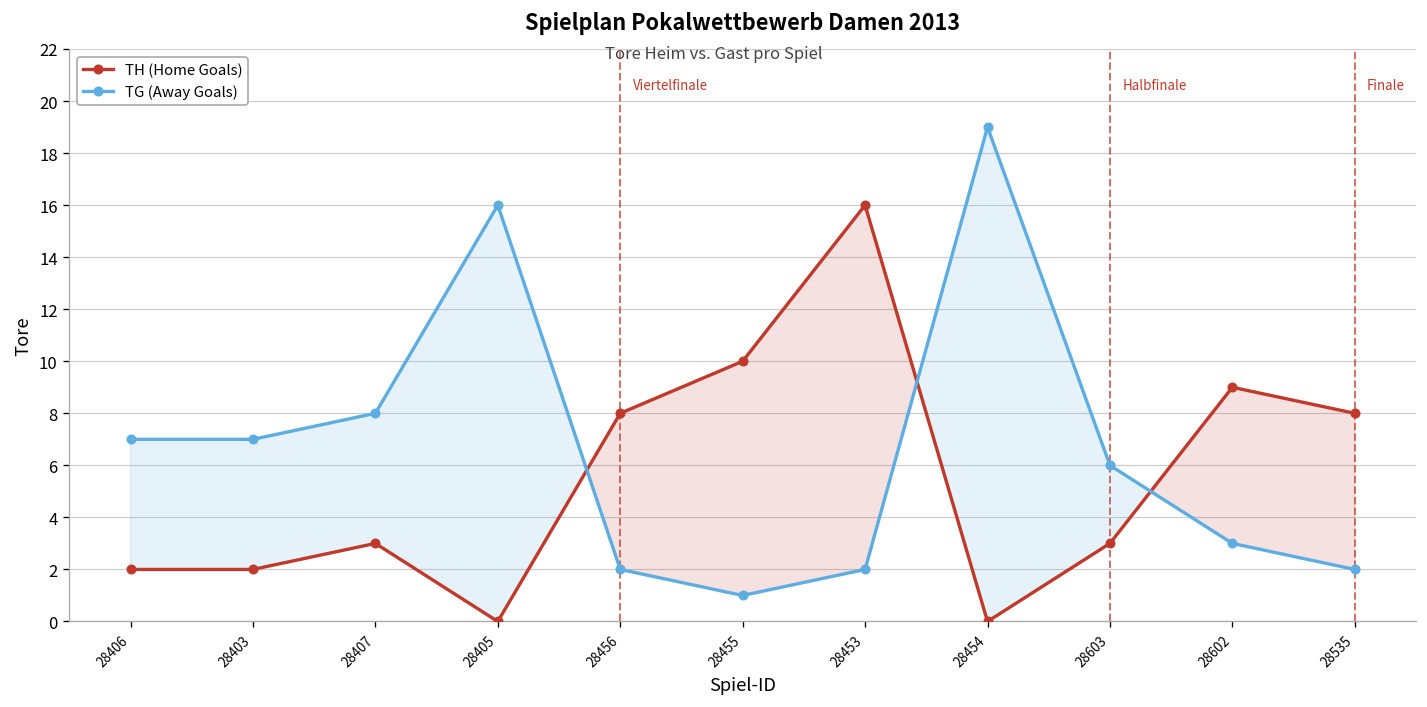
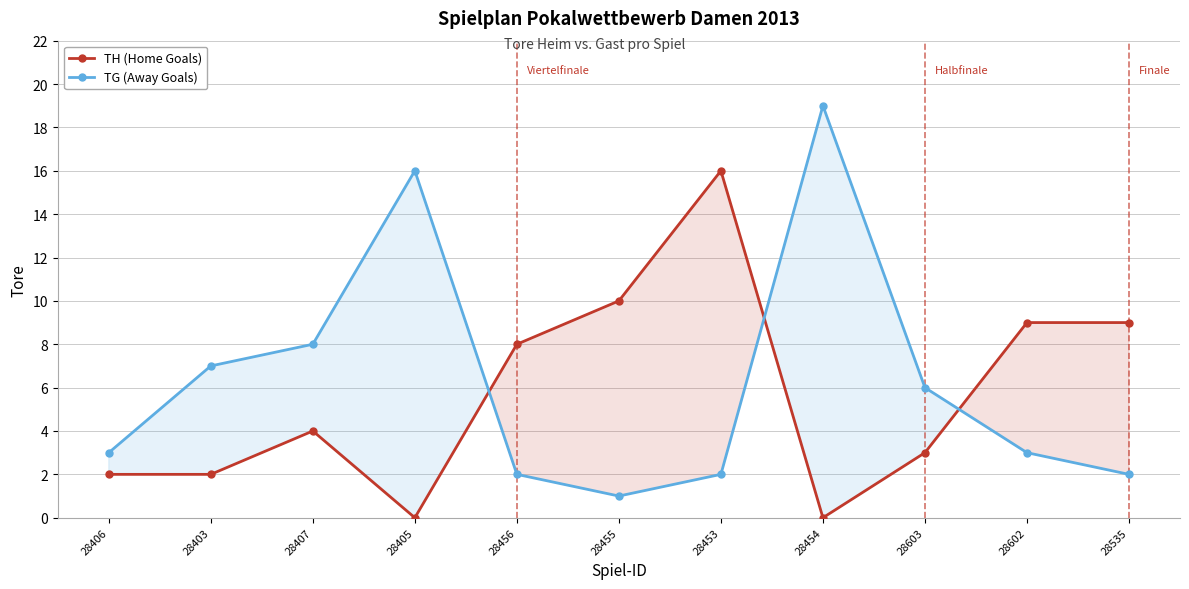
  {
    "TH (Home Goals)": {
      "28406": 2,
      "28403": 2,
-     "28407": 3,
+     "28407": 4,
      "28405": 0,
      "28456": 8,
      "28455": 10,
      "28453": 16,
      "28454": 0,
      "28603": 3,
      "28602": 9,
-     "28535": 8
+     "28535": 9
    },
    "TG (Away Goals)": {
-     "28406": 7,
+     "28406": 3,
      "28403": 7,
      "28407": 8,
      "28405": 16,
      "28456": 2,
      "28455": 1,
      "28453": 2,
      "28454": 19,
      "28603": 6,
      "28602": 3,
      "28535": 2
    }
  }
